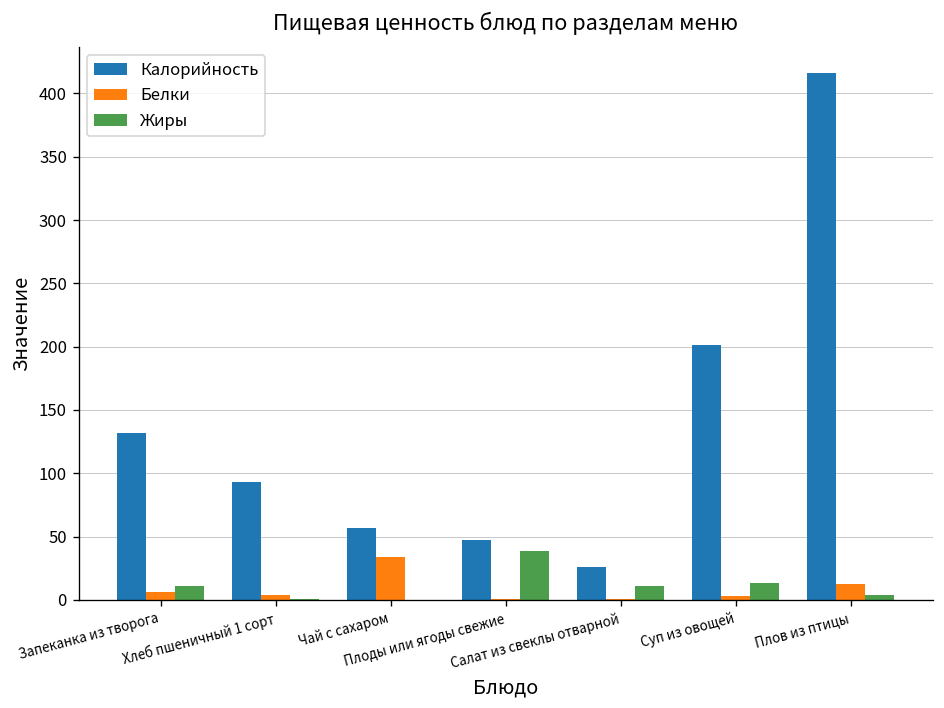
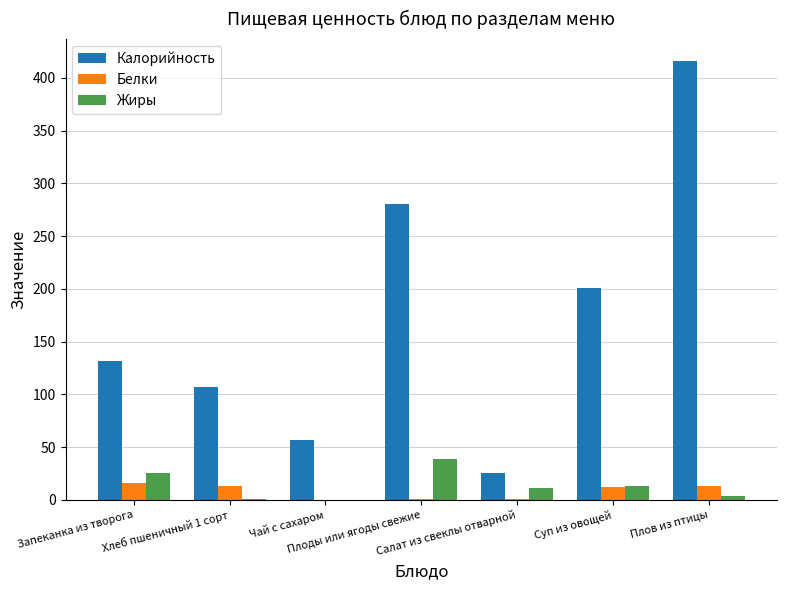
  {
    "Калорийность": {
      "Запеканка из творога": 132,
-     "Хлеб пшеничный 1 сорт": 93,
+     "Хлеб пшеничный 1 сорт": 107,
      "Чай с сахаром": 56,
-     "Плоды или ягоды свежие": 47,
+     "Плоды или ягоды свежие": 280,
      "Салат из свеклы отварной": 26,
      "Суп из овощей": 201,
      "Плов из птицы": 416
    },
    "Белки": {
-     "Запеканка из творога": 6,
-     "Хлеб пшеничный 1 сорт": 4,
-     "Чай с сахаром": 34,
-     "Суп из овощей": 3,
+     "Запеканка из творога": 16,
+     "Хлеб пшеничный 1 сорт": 13,
+     "Чай с сахаром": 0,
+     "Суп из овощей": 12,
      "Плов из птицы": 13
    },
    "Жиры": {
-     "Запеканка из творога": 11,
+     "Запеканка из творога": 25,
      "Чай с сахаром": 0,
      "Плоды или ягоды свежие": 39,
      "Салат из свеклы отварной": 11,
      "Суп из овощей": 13,
      "Плов из птицы": 4
    }
  }
